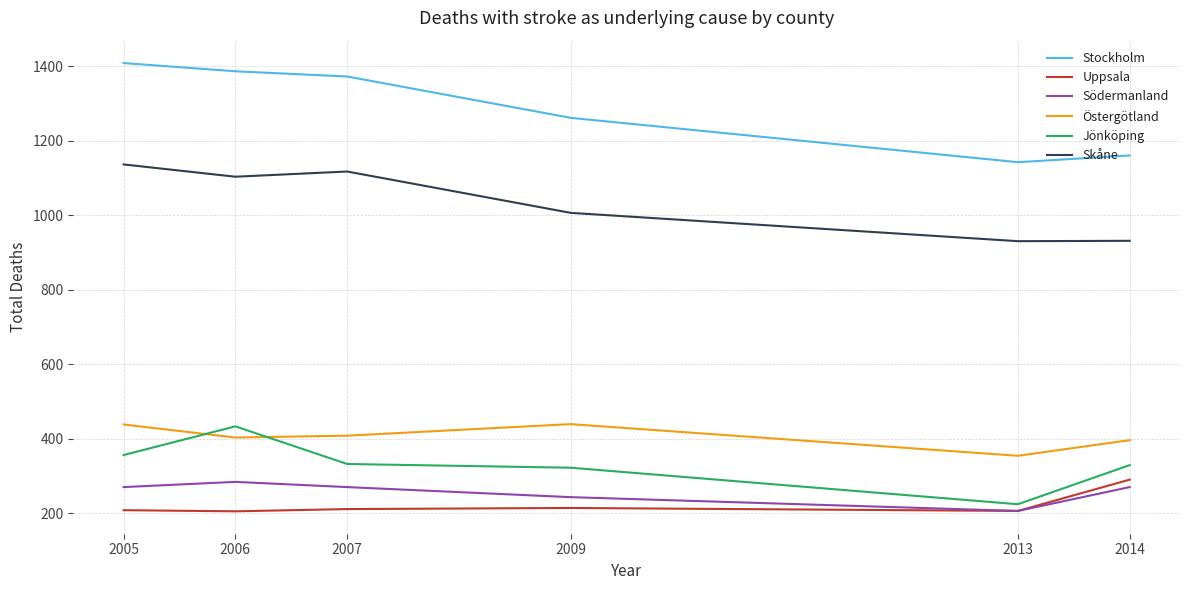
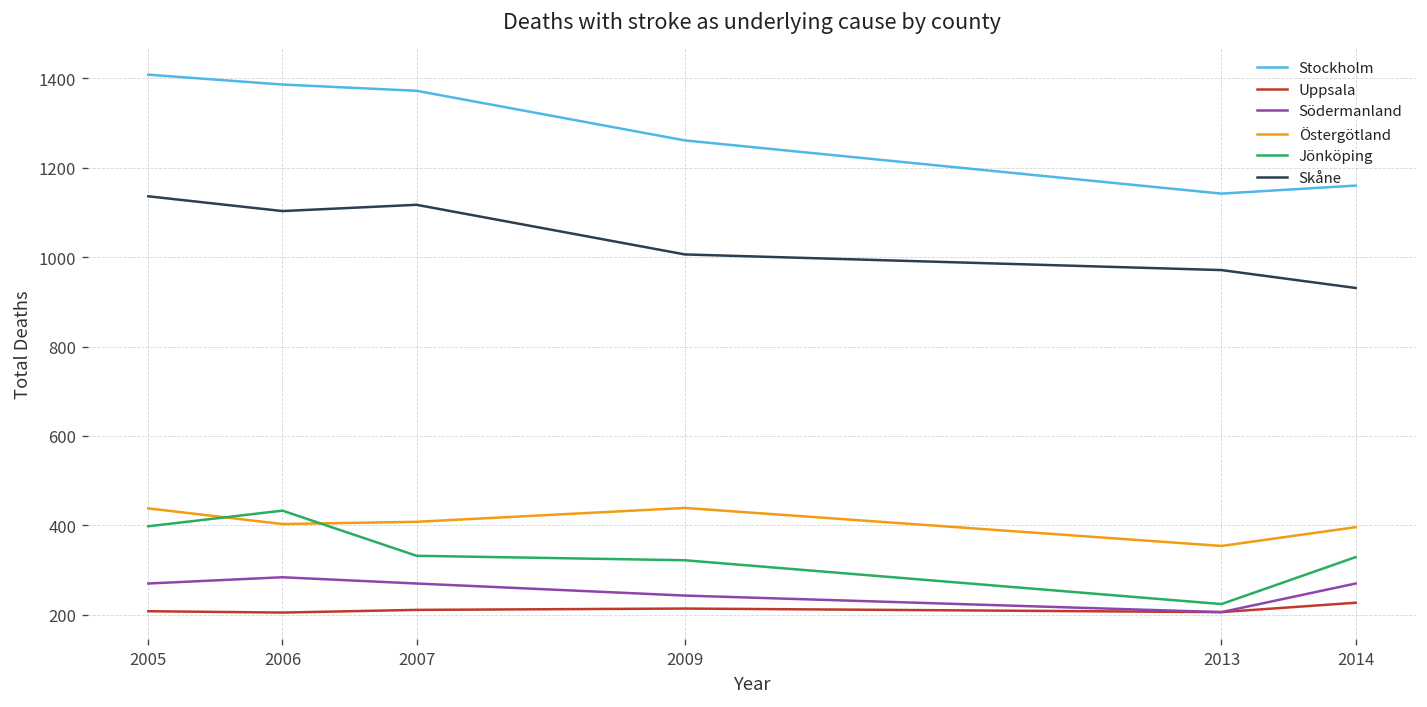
  {
    "Stockholm": {
      "2005": 1410,
      "2006": 1390,
      "2007": 1370,
      "2009": 1260,
      "2013": 1140,
      "2014": 1160
    },
    "Uppsala": {
      "2005": 210,
      "2006": 210,
      "2007": 210,
      "2009": 210,
-     "2014": 290
+     "2014": 230
    },
    "Södermanland": {
      "2005": 270,
      "2006": 280,
      "2007": 270,
      "2009": 240,
      "2014": 270
    },
    "Östergötland": {
      "2005": 440,
      "2006": 400,
      "2007": 410,
      "2009": 440,
      "2013": 350,
      "2014": 400
    },
    "Jönköping": {
-     "2005": 360,
+     "2005": 400,
      "2006": 430,
      "2007": 330,
      "2009": 320,
      "2013": 220,
      "2014": 330
    },
    "Skåne": {
      "2005": 1140,
      "2006": 1100,
      "2007": 1120,
      "2009": 1010,
-     "2013": 930,
+     "2013": 970,
      "2014": 930
    }
  }
